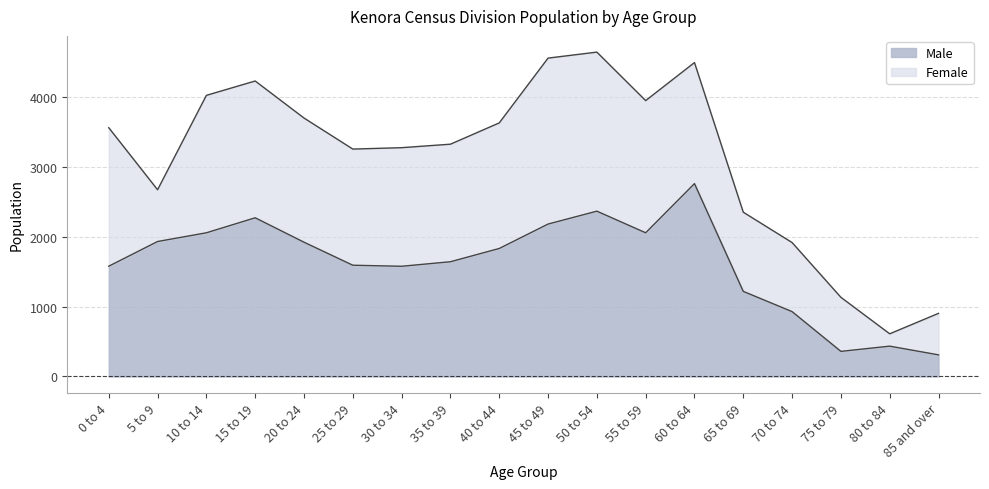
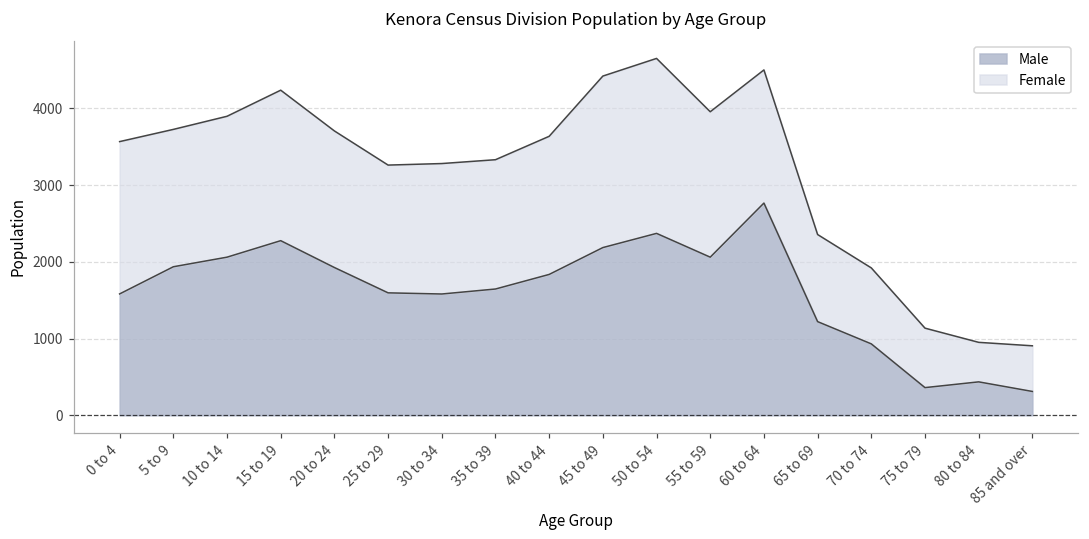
  {
    "Male": {
      "0 to 4": 1600,
      "5 to 9": 1900,
      "10 to 14": 2100,
      "15 to 19": 2300,
      "20 to 24": 1900,
      "25 to 29": 1600,
      "30 to 34": 1600,
      "35 to 39": 1600,
      "40 to 44": 1800,
      "45 to 49": 2200,
      "50 to 54": 2400,
      "55 to 59": 2100,
      "60 to 64": 2800,
      "65 to 69": 1200,
      "70 to 74": 900,
      "75 to 79": 400,
      "80 to 84": 400,
      "85 and over": 300
    },
    "Female": {
      "0 to 4": 2000,
-     "5 to 9": 700,
-     "10 to 14": 2000,
+     "5 to 9": 1800,
+     "10 to 14": 1800,
      "15 to 19": 2000,
      "20 to 24": 1800,
      "25 to 29": 1700,
      "30 to 34": 1700,
      "35 to 39": 1700,
      "40 to 44": 1800,
-     "45 to 49": 2400,
+     "45 to 49": 2200,
      "50 to 54": 2300,
      "55 to 59": 1900,
      "60 to 64": 1700,
      "65 to 69": 1100,
      "70 to 74": 1000,
      "75 to 79": 800,
-     "80 to 84": 200,
+     "80 to 84": 500,
      "85 and over": 600
    }
  }
